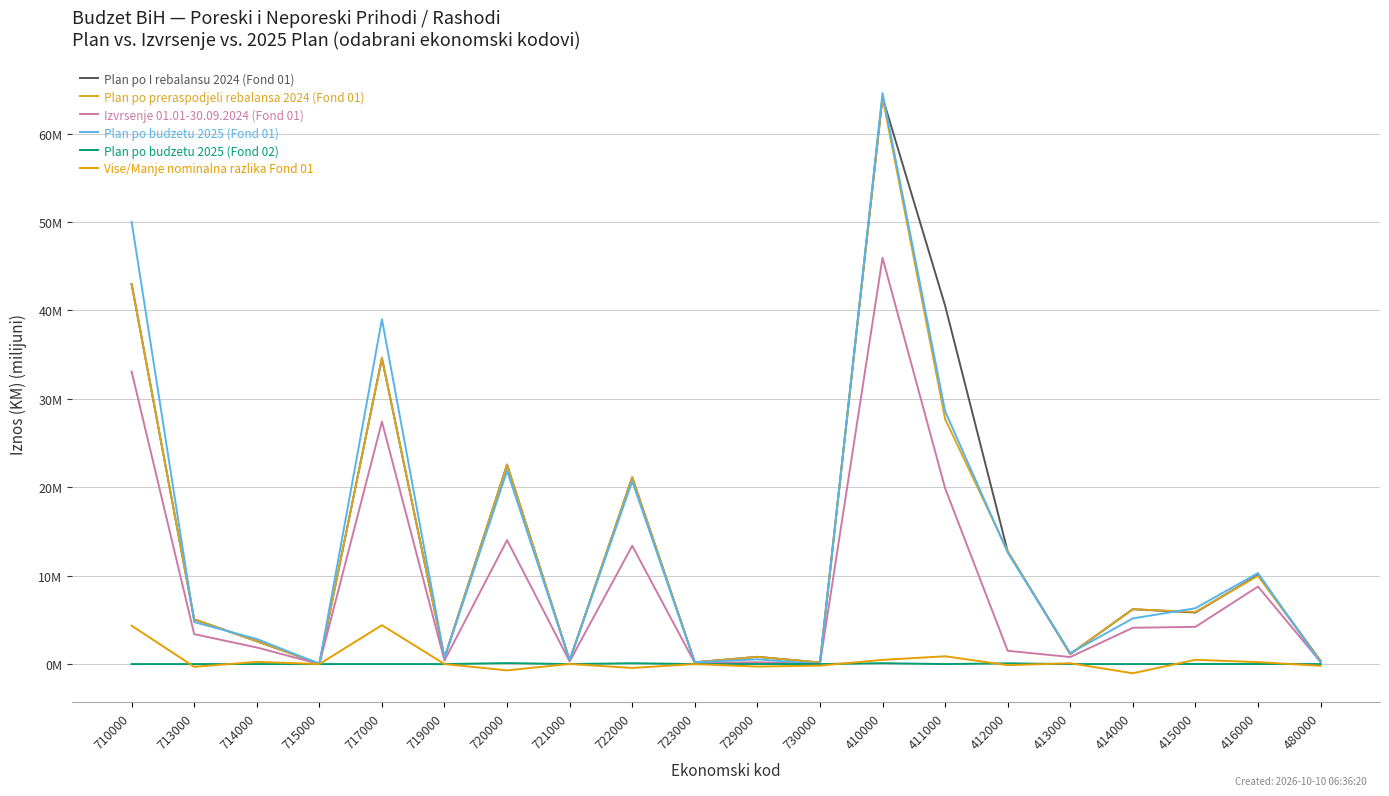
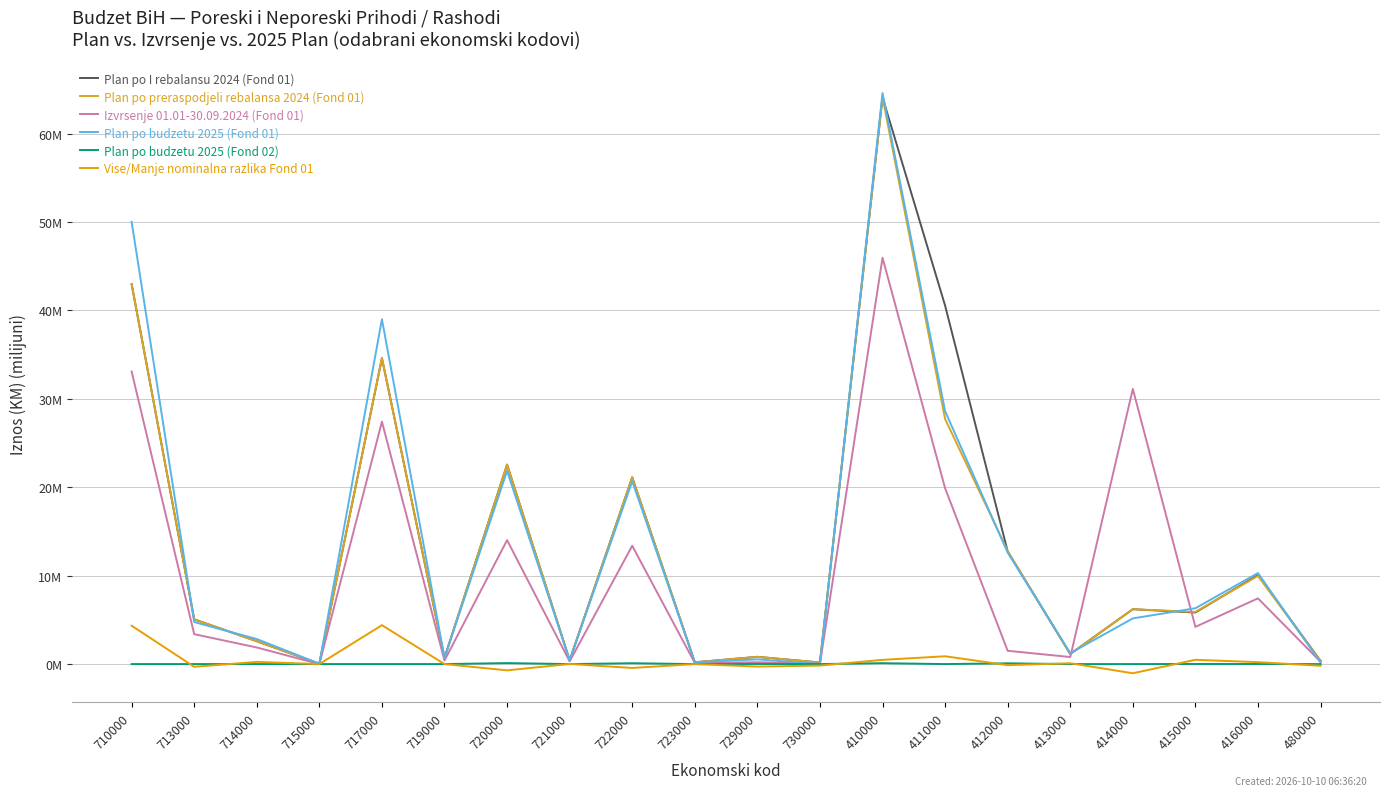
  {
    "Plan po I rebalansu 2024 (Fond 01)": {
      "411000": 41000000
    },
    "Izvrsenje 01.01-30.09.2024 (Fond 01)": {
      "710000": 33000000,
      "713000": 3000000,
      "714000": 2000000,
      "717000": 27000000,
      "719000": 0,
      "720000": 14000000,
      "722000": 13000000,
      "410000": 46000000,
      "411000": 20000000,
      "412000": 2000000,
      "413000": 1000000,
-     "414000": 4000000,
+     "414000": 31000000,
      "415000": 4000000,
-     "416000": 9000000
+     "416000": 7000000
    },
    "Plan po budzetu 2025 (Fond 01)": {
      "710000": 50000000,
      "713000": 5000000,
      "717000": 39000000,
      "720000": 22000000,
      "722000": 21000000,
      "410000": 65000000,
      "411000": 29000000,
      "414000": 5000000,
      "415000": 6000000
    },
    "Plan po budzetu 2025 (Fond 02)": {
      "710000": 0,
      "713000": 0,
      "717000": 0,
      "720000": 0,
      "722000": 0,
      "410000": 0,
      "411000": 0,
      "414000": 0,
      "415000": 0
    }
  }
